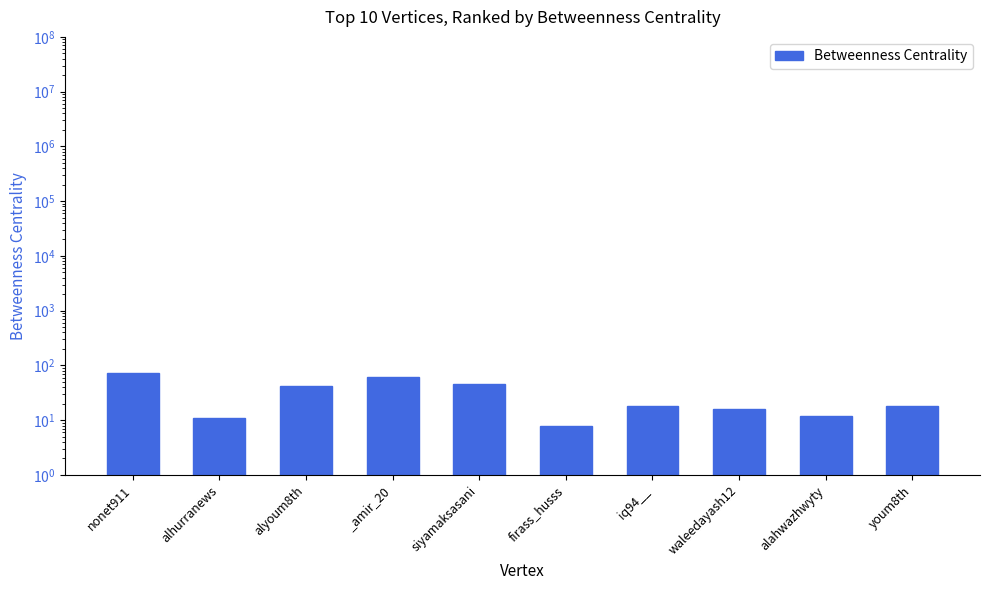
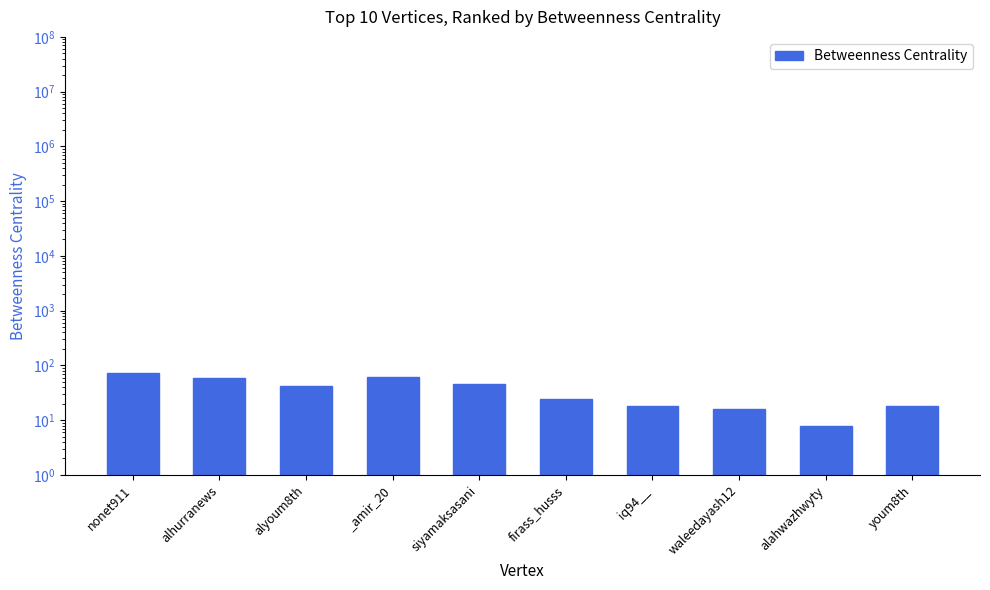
  {
    "nonet911": 70,
-   "alhurranews": 11,
+   "alhurranews": 60,
    "alyoum8th": 40,
    "_amir_20": 60,
    "siyamaksasani": 50,
-   "firass_husss": 8,
+   "firass_husss": 20,
    "iq94__": 18,
    "waleedayash12": 16,
-   "alahwazhwyty": 12,
+   "alahwazhwyty": 8,
    "youm8th": 18
  }
